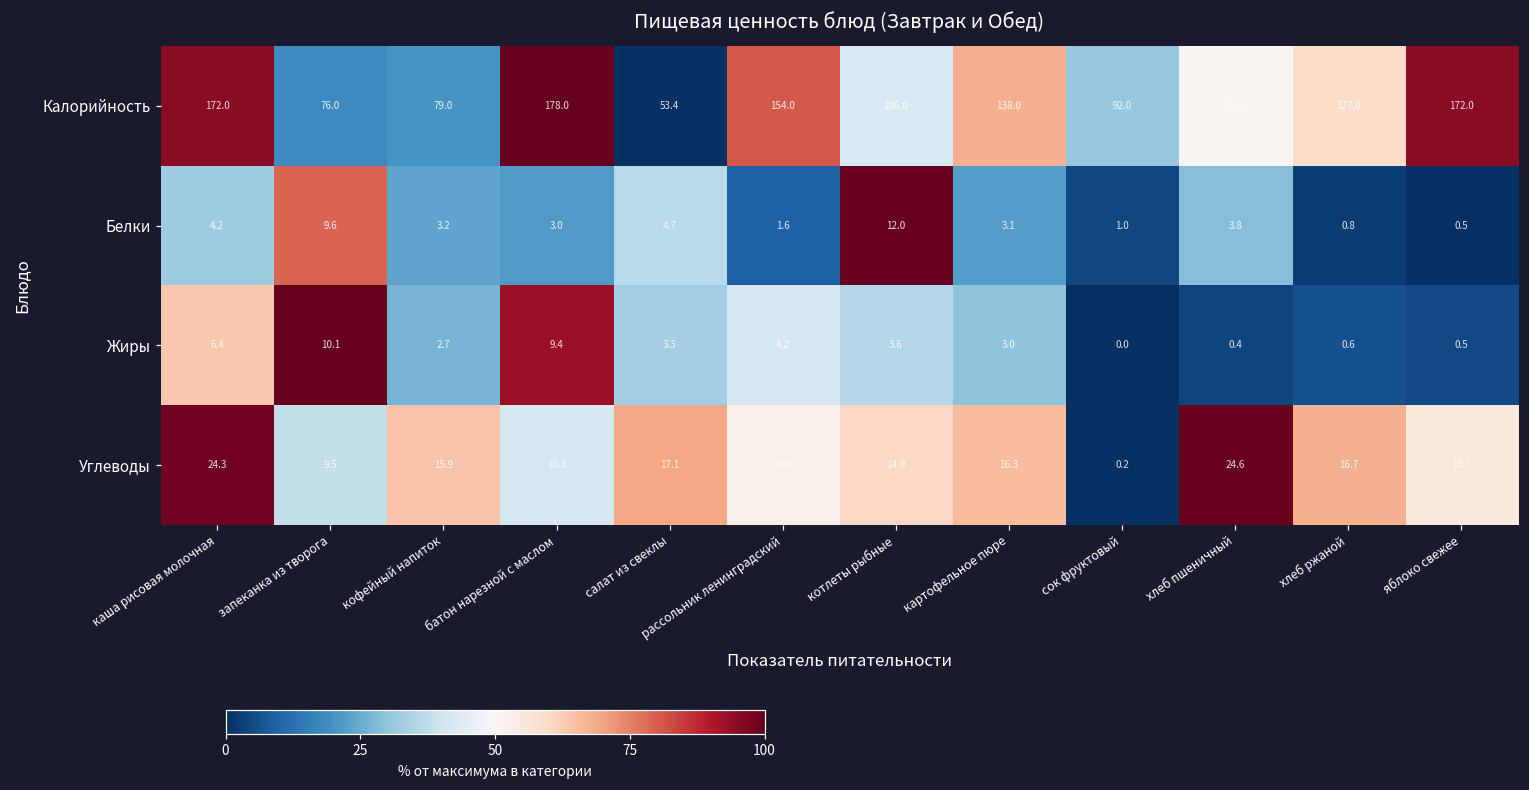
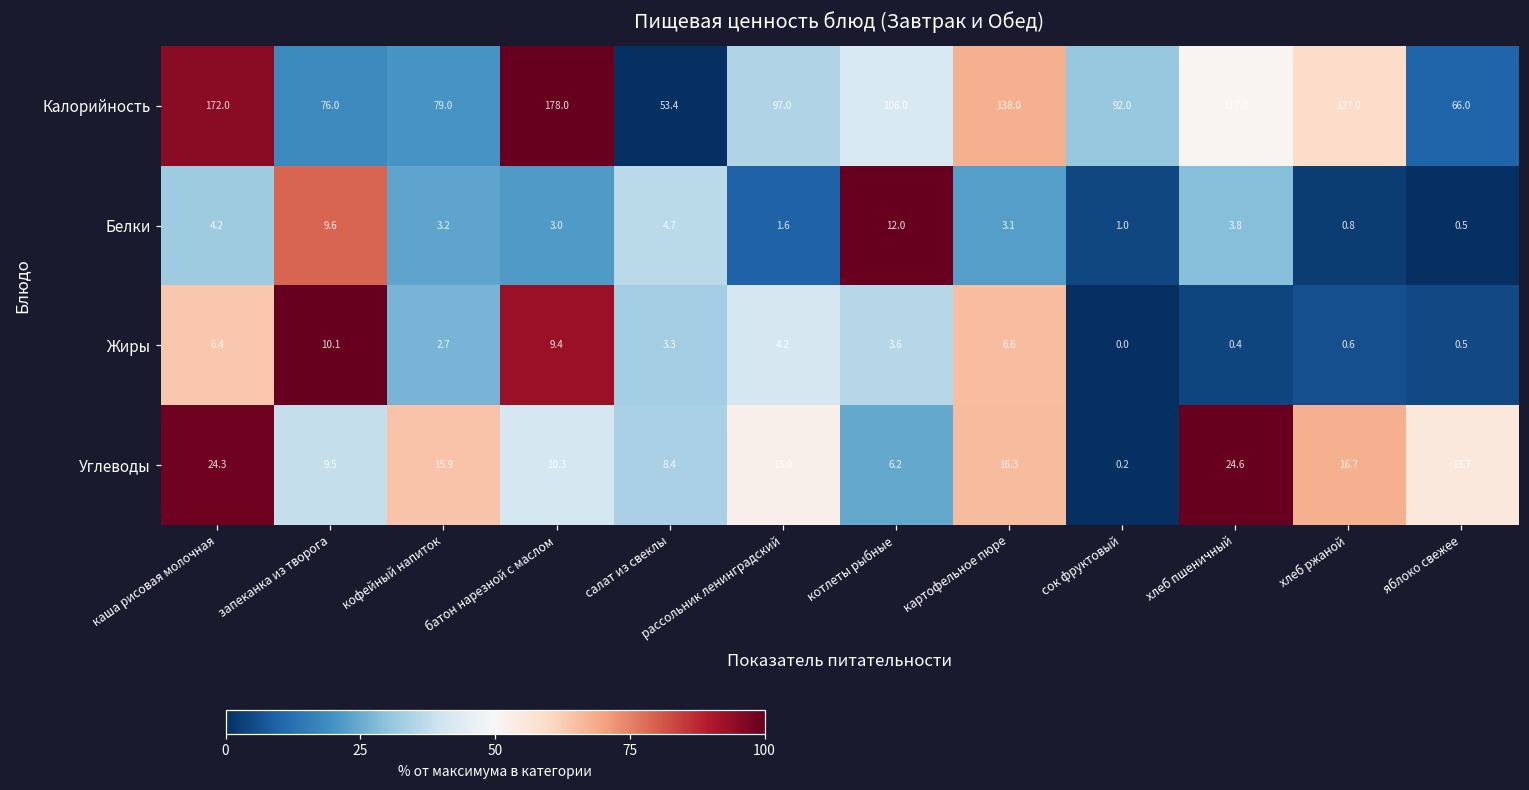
  {
    "Калорийность": {
      "каша рисовая молочная": 172.0,
      "запеканка из творога": 76.0,
      "кофейный напиток": 79.0,
      "батон нарезной с маслом": 178.0,
      "салат из свеклы": 53.4,
-     "рассольник ленинградский": 154.0,
+     "рассольник ленинградский": 97.0,
      "картофельное пюре": 138.0,
      "сок фруктовый": 92.0,
      "хлеб ржаной": 127.0,
-     "яблоко свежее": 172.0
+     "яблоко свежее": 66.0
    },
    "Белки": {
      "каша рисовая молочная": 4.2,
      "запеканка из творога": 9.6,
      "кофейный напиток": 3.2,
      "батон нарезной с маслом": 3.0,
      "салат из свеклы": 4.7,
      "рассольник ленинградский": 1.6,
      "котлеты рыбные": 12.0,
      "картофельное пюре": 3.1,
      "сок фруктовый": 1.0,
      "хлеб пшеничный": 3.8,
      "хлеб ржаной": 0.8,
      "яблоко свежее": 0.5
    },
    "Жиры": {
      "каша рисовая молочная": 6.4,
      "запеканка из творога": 10.1,
      "кофейный напиток": 2.7,
      "батон нарезной с маслом": 9.4,
      "салат из свеклы": 3.3,
      "котлеты рыбные": 3.6,
-     "картофельное пюре": 3.0,
+     "картофельное пюре": 6.6,
      "сок фруктовый": 0.0,
      "хлеб пшеничный": 0.4,
      "хлеб ржаной": 0.6,
      "яблоко свежее": 0.5
    },
    "Углеводы": {
      "каша рисовая молочная": 24.3,
      "запеканка из творога": 9.5,
      "кофейный напиток": 15.9,
-     "салат из свеклы": 17.1,
-     "котлеты рыбные": 14.9,
+     "салат из свеклы": 8.4,
+     "котлеты рыбные": 6.2,
      "картофельное пюре": 16.3,
      "сок фруктовый": 0.2,
      "хлеб пшеничный": 24.6,
      "хлеб ржаной": 16.7
    }
  }
